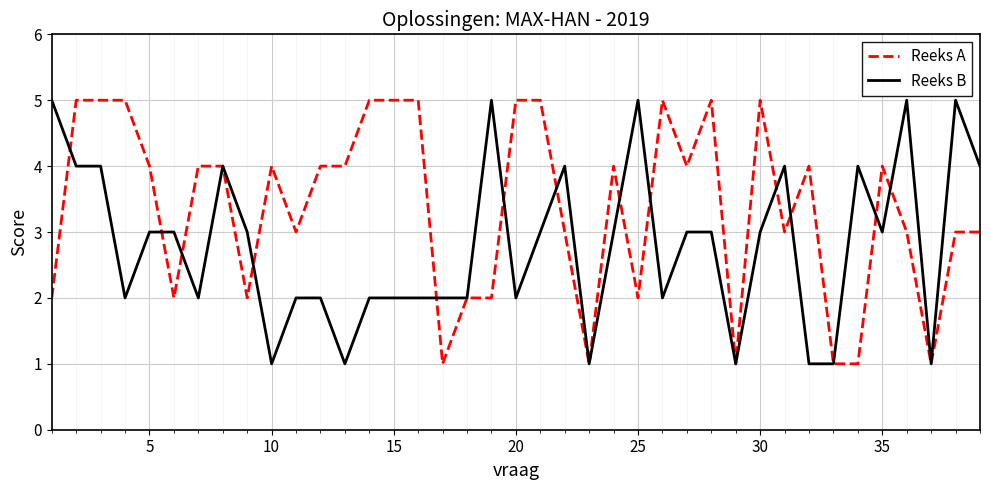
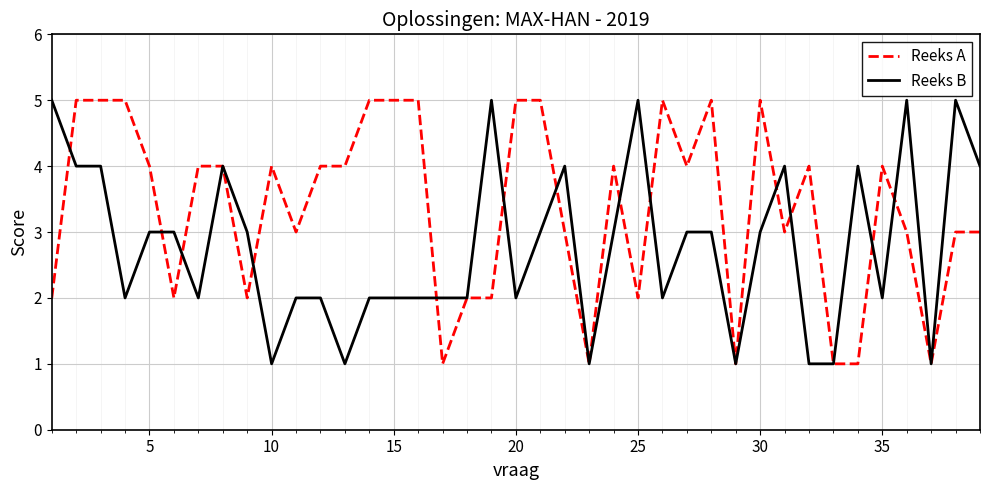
  {
    "Reeks A": {
      "5": 4,
      "10": 4,
      "15": 5,
      "20": 5,
      "25": 2,
      "30": 5,
      "35": 4
    },
    "Reeks B": {
      "5": 3,
      "10": 1,
      "15": 2,
      "20": 2,
      "25": 5,
      "30": 3,
-     "35": 3
+     "35": 2
    }
  }
